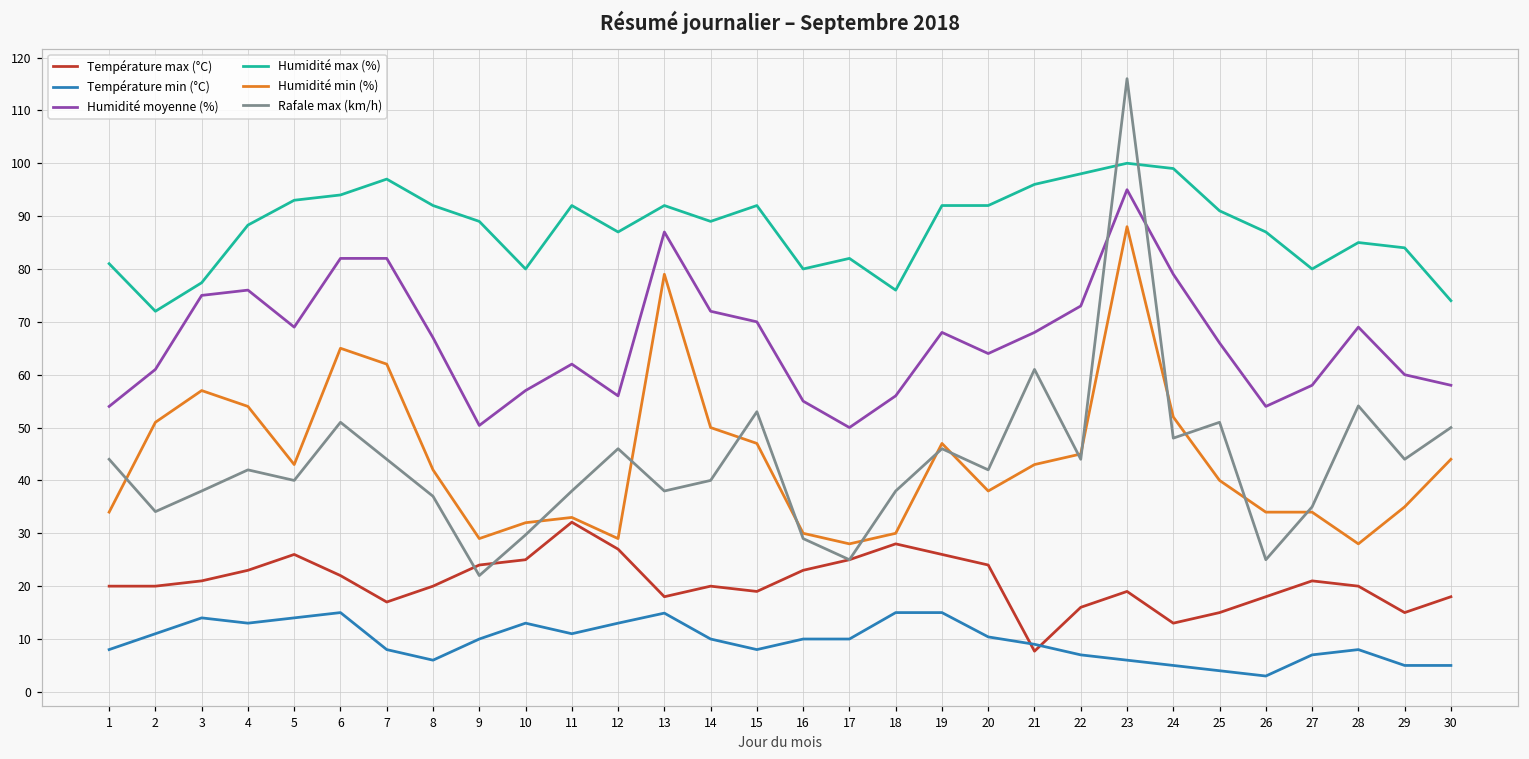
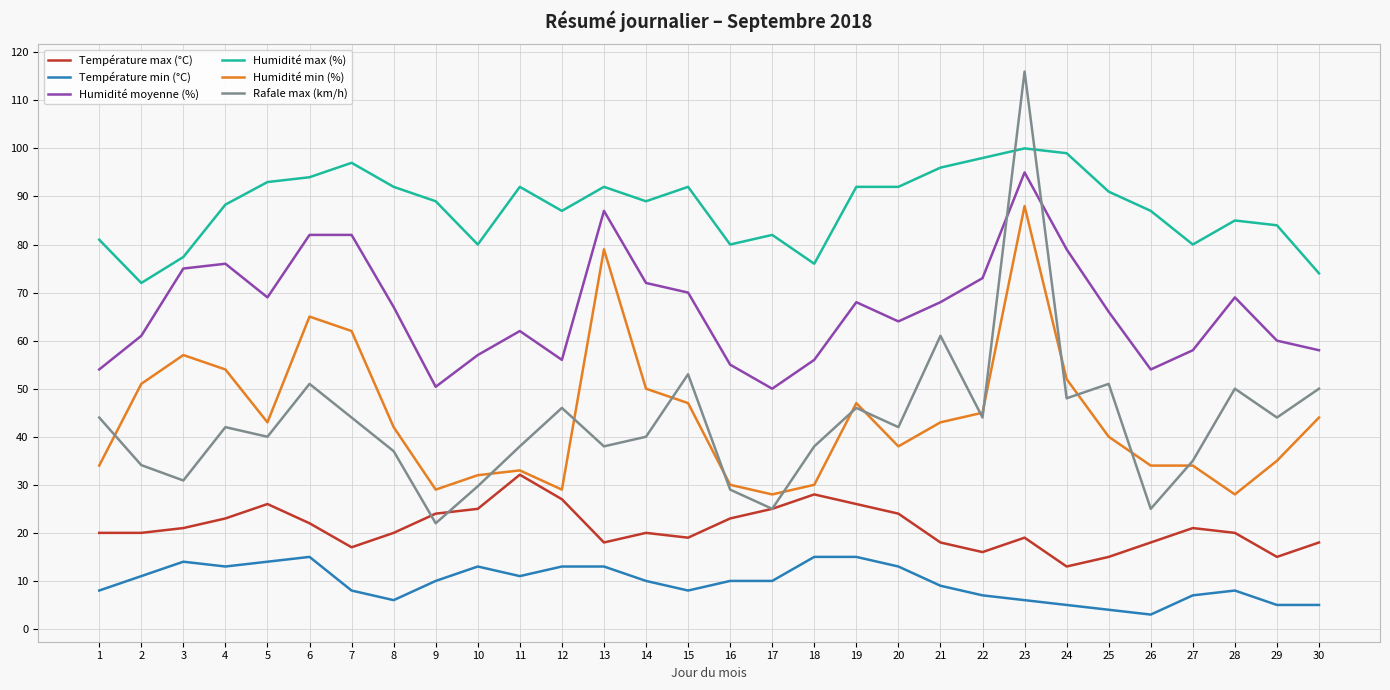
  {
    "Température max (°C)": {
      "1": 20,
      "2": 20,
      "3": 21,
      "4": 23,
      "5": 26,
      "6": 22,
      "7": 17,
      "8": 20,
      "9": 24,
      "10": 25,
      "11": 32,
      "12": 27,
      "13": 18,
      "14": 20,
      "15": 19,
      "16": 23,
      "18": 28,
      "19": 26,
      "20": 24,
-     "21": 8,
+     "21": 18,
      "22": 16,
      "23": 19,
      "24": 13,
      "25": 15,
      "26": 18,
      "27": 21,
      "28": 20,
      "29": 15,
      "30": 18
    },
    "Température min (°C)": {
      "1": 8,
      "2": 11,
      "3": 14,
      "4": 13,
      "5": 14,
      "6": 15,
      "7": 8,
      "8": 6,
      "9": 10,
      "10": 13,
      "11": 11,
      "12": 13,
-     "13": 15,
+     "13": 13,
      "14": 10,
      "15": 8,
      "16": 10,
      "17": 10,
      "18": 15,
      "19": 15,
-     "20": 10,
+     "20": 13,
      "21": 9,
      "22": 7,
      "23": 6,
      "24": 5,
      "25": 4,
      "26": 3,
      "27": 7,
      "28": 8,
      "29": 5,
      "30": 5
    },
    "Humidité moyenne (%)": {
      "1": 54,
      "2": 61,
      "3": 75,
      "4": 76,
      "5": 69,
      "6": 82,
      "7": 82,
      "8": 67,
      "9": 50,
      "10": 57,
      "11": 62,
      "12": 56,
      "13": 87,
      "14": 72,
      "15": 70,
      "16": 55,
      "17": 50,
      "18": 56,
      "19": 68,
      "20": 64,
      "21": 68,
      "22": 73,
      "23": 95,
      "24": 79,
      "25": 66,
      "26": 54,
      "27": 58,
      "28": 69,
      "29": 60,
      "30": 58
    },
    "Humidité max (%)": {
      "1": 81,
      "2": 72,
      "3": 77,
      "4": 88,
      "5": 93,
      "6": 94,
      "7": 97,
      "8": 92,
      "9": 89,
      "10": 80,
      "11": 92,
      "12": 87,
      "13": 92,
      "14": 89,
      "15": 92,
      "16": 80,
      "17": 82,
      "18": 76,
      "19": 92,
      "20": 92,
      "21": 96,
      "22": 98,
      "23": 100,
      "24": 99,
      "25": 91,
      "26": 87,
      "27": 80,
      "28": 85,
      "29": 84,
      "30": 74
    },
    "Humidité min (%)": {
      "1": 34,
      "2": 51,
      "3": 57,
      "4": 54,
      "5": 43,
      "6": 65,
      "7": 62,
      "8": 42,
      "9": 29,
      "10": 32,
      "11": 33,
      "12": 29,
      "13": 79,
      "14": 50,
      "15": 47,
      "16": 30,
      "17": 28,
      "18": 30,
      "19": 47,
      "20": 38,
      "21": 43,
      "22": 45,
      "23": 88,
      "24": 52,
      "25": 40,
      "26": 34,
      "27": 34,
      "28": 28,
      "29": 35,
      "30": 44
    },
    "Rafale max (km/h)": {
      "1": 44,
      "2": 34,
-     "3": 38,
+     "3": 31,
      "4": 42,
      "5": 40,
      "6": 51,
      "7": 44,
      "8": 37,
      "9": 22,
      "10": 30,
      "11": 38,
      "12": 46,
      "13": 38,
      "14": 40,
      "15": 53,
      "16": 29,
      "18": 38,
      "19": 46,
      "20": 42,
      "21": 61,
      "22": 44,
      "23": 116,
      "24": 48,
      "25": 51,
      "26": 25,
      "27": 35,
-     "28": 54,
+     "28": 50,
      "29": 44,
      "30": 50
    }
  }
